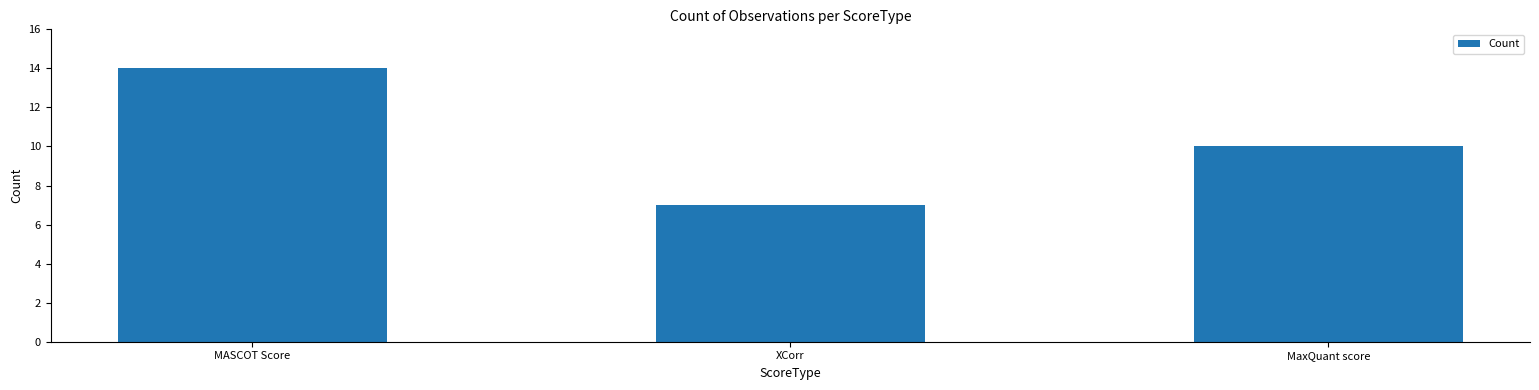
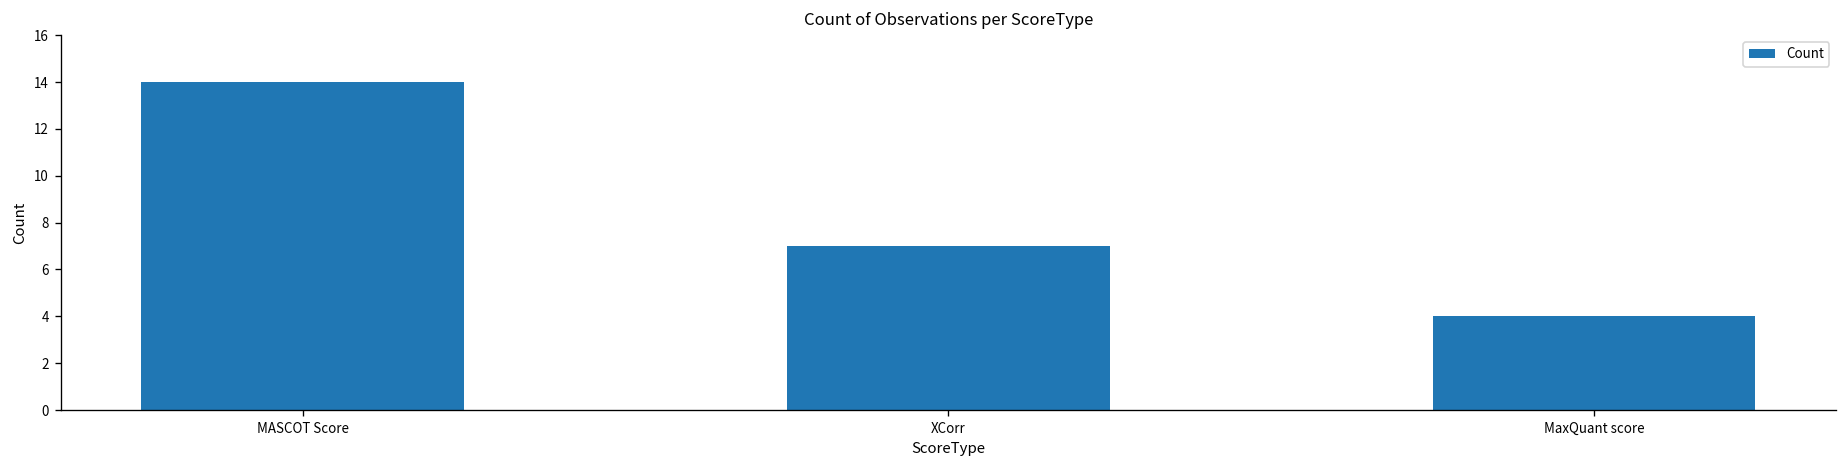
  {
    "MASCOT Score": 14,
    "XCorr": 7,
-   "MaxQuant score": 10
+   "MaxQuant score": 4
  }
